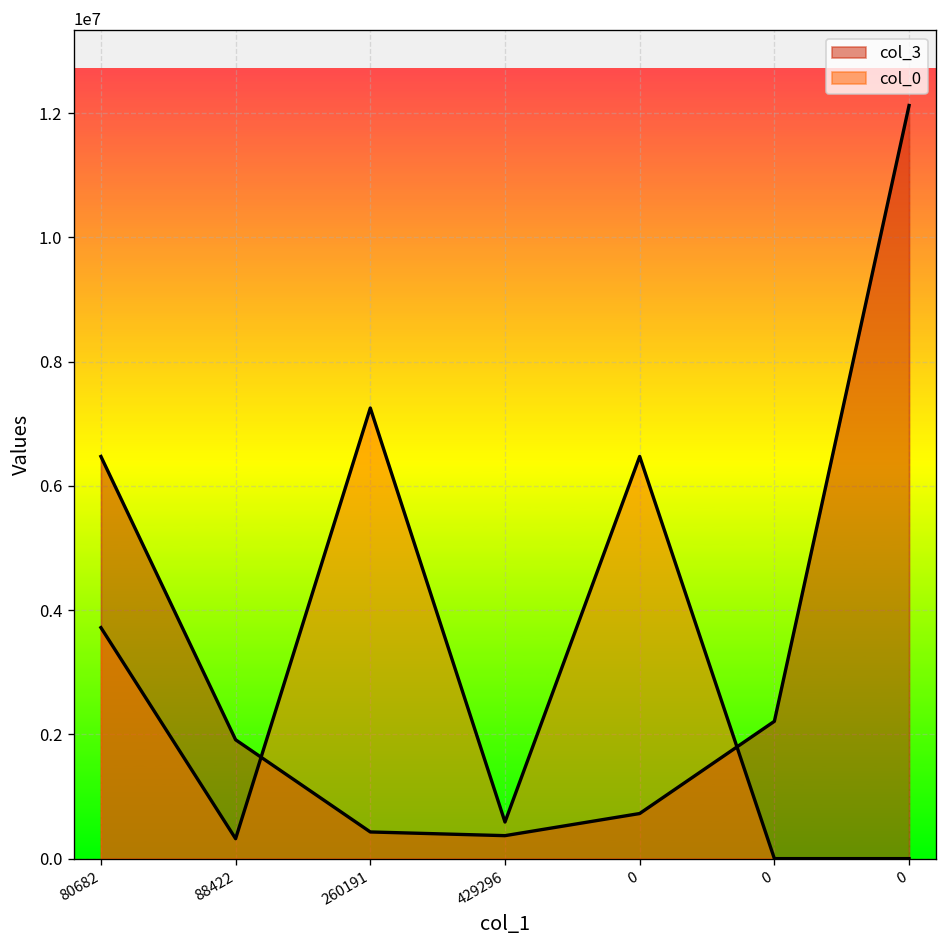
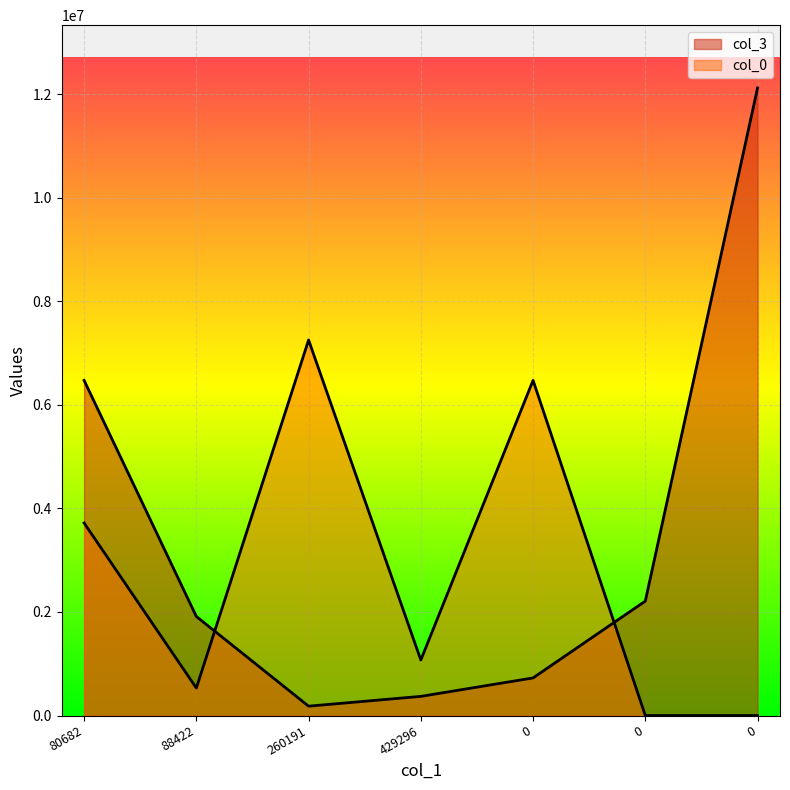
  {
    "col_3": {
      "80682": 6500000,
      "88422": 1900000,
-     "260191": 400000,
+     "260191": 200000,
      "429296": 400000
    },
    "col_0": {
      "80682": 3700000,
-     "88422": 300000,
+     "88422": 500000,
      "260191": 7300000,
-     "429296": 600000
+     "429296": 1100000
    }
  }
